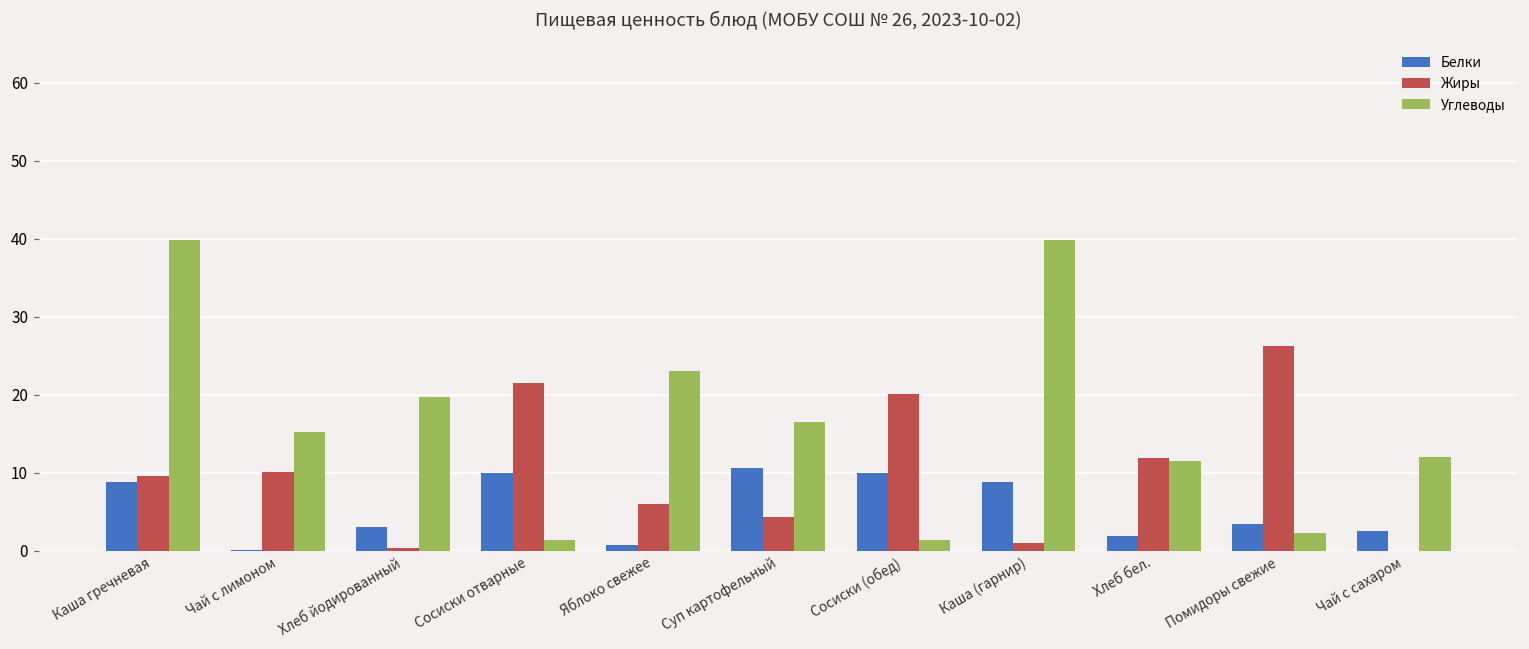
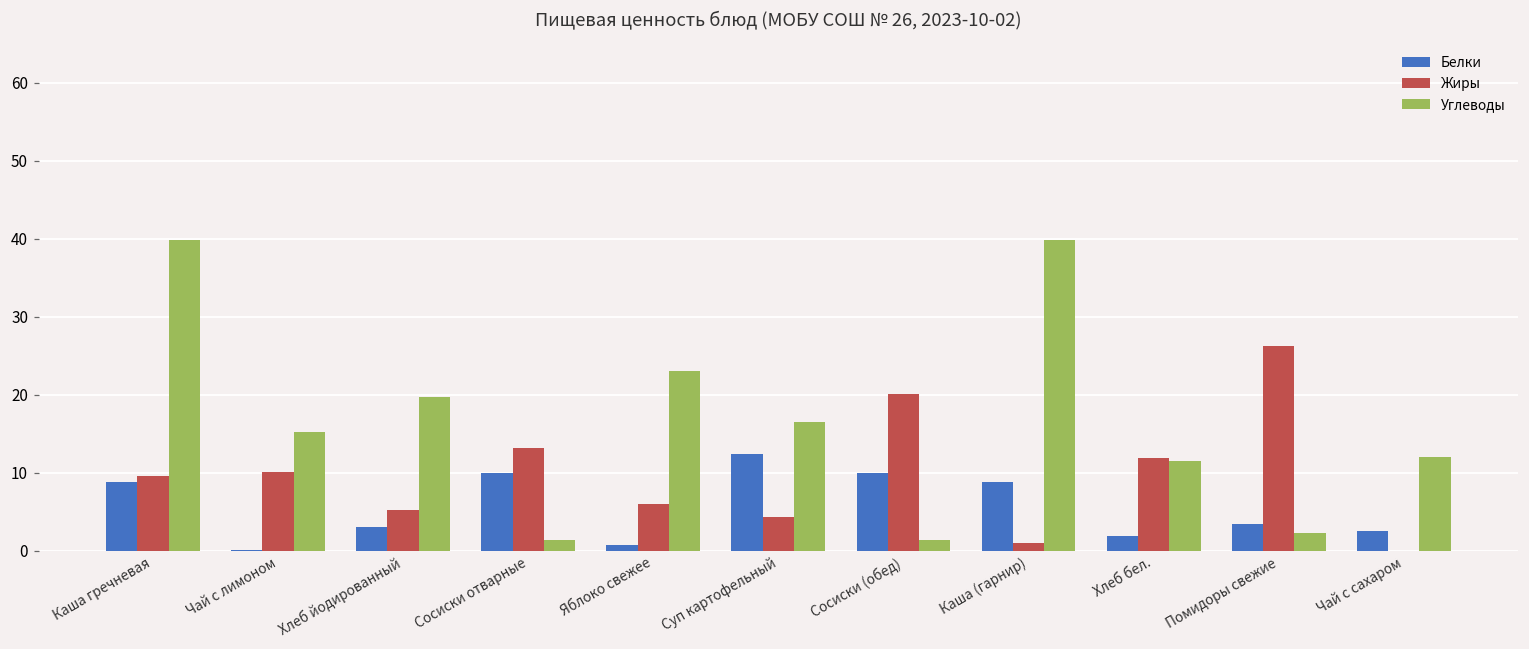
  {
    "Белки": {
      "Каша гречневая": 9,
      "Хлеб йодированный": 3,
      "Сосиски отварные": 10,
      "Яблоко свежее": 1,
-     "Суп картофельный": 11,
+     "Суп картофельный": 12,
      "Сосиски (обед)": 10,
      "Каша (гарнир)": 9,
      "Хлеб бел.": 2,
      "Помидоры свежие": 3,
      "Чай с сахаром": 3
    },
    "Жиры": {
      "Каша гречневая": 10,
      "Чай с лимоном": 10,
-     "Хлеб йодированный": 0,
-     "Сосиски отварные": 22,
+     "Хлеб йодированный": 5,
+     "Сосиски отварные": 13,
      "Яблоко свежее": 6,
      "Суп картофельный": 4,
      "Сосиски (обед)": 20,
      "Каша (гарнир)": 1,
      "Хлеб бел.": 12,
      "Помидоры свежие": 26
    },
    "Углеводы": {
      "Каша гречневая": 40,
      "Чай с лимоном": 15,
      "Хлеб йодированный": 20,
      "Сосиски отварные": 1,
      "Яблоко свежее": 23,
      "Суп картофельный": 17,
      "Сосиски (обед)": 1,
      "Каша (гарнир)": 40,
      "Хлеб бел.": 12,
      "Помидоры свежие": 2,
      "Чай с сахаром": 12
    }
  }
